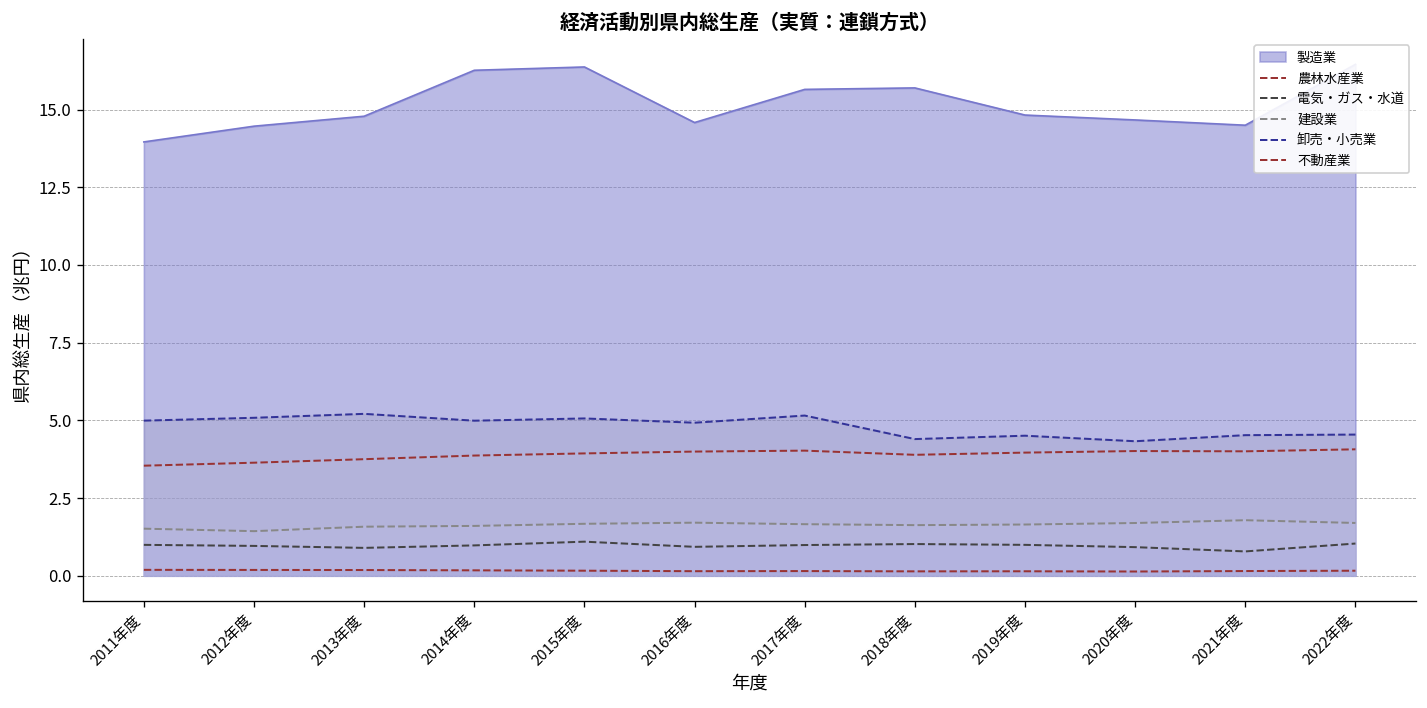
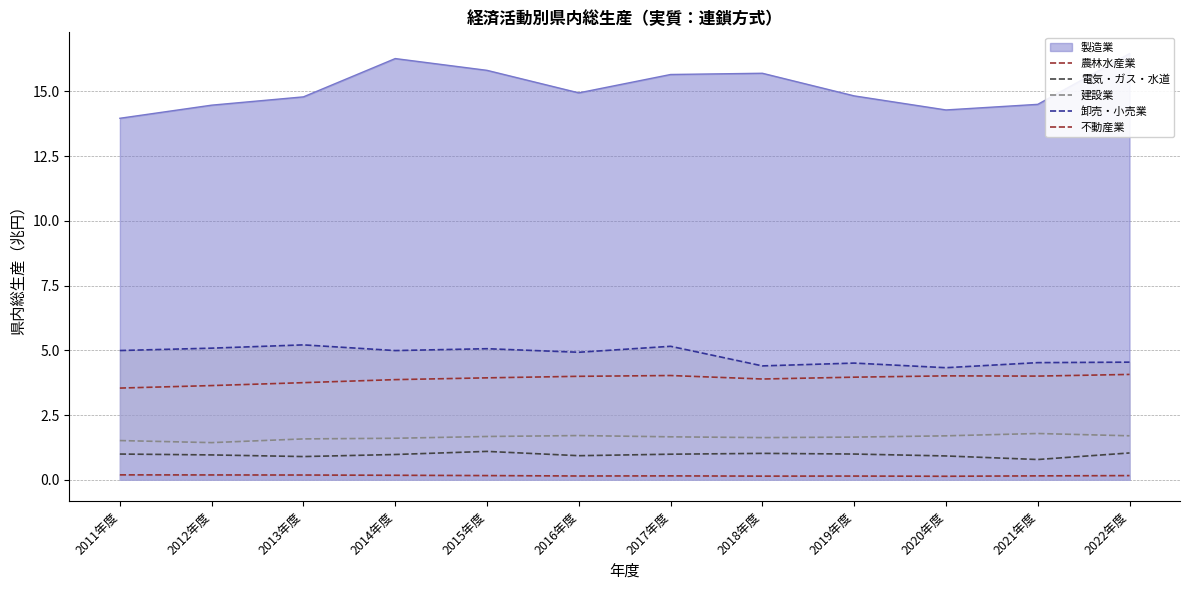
  {
    "製造業": {
      "2011年度": 14.0,
      "2012年度": 14.5,
      "2013年度": 14.8,
      "2014年度": 16.3,
-     "2015年度": 16.4,
-     "2016年度": 14.6,
+     "2015年度": 15.8,
+     "2016年度": 14.9,
      "2017年度": 15.6,
      "2018年度": 15.7,
      "2019年度": 14.8,
-     "2020年度": 14.7,
+     "2020年度": 14.3,
      "2021年度": 14.5
    },
    "電気・ガス・水道": {
      "2011年度": 1.0,
      "2012年度": 1.0,
      "2013年度": 0.9,
      "2014年度": 1.0,
      "2015年度": 1.1,
      "2016年度": 0.9,
      "2017年度": 1.0,
      "2018年度": 1.0,
      "2019年度": 1.0,
      "2020年度": 0.9,
      "2021年度": 0.8,
      "2022年度": 1.0
    },
    "建設業": {
      "2011年度": 1.5,
      "2012年度": 1.4,
      "2013年度": 1.6,
      "2014年度": 1.6,
      "2015年度": 1.7,
      "2016年度": 1.7,
      "2017年度": 1.7,
      "2018年度": 1.6,
      "2019年度": 1.6,
      "2020年度": 1.7,
      "2021年度": 1.8,
      "2022年度": 1.7
    },
    "卸売・小売業": {
      "2011年度": 5.0,
      "2012年度": 5.1,
      "2013年度": 5.2,
      "2014年度": 5.0,
      "2015年度": 5.1,
      "2016年度": 4.9,
      "2017年度": 5.2,
      "2018年度": 4.4,
      "2019年度": 4.5,
      "2020年度": 4.3,
      "2021年度": 4.5,
      "2022年度": 4.5
    }
  }
